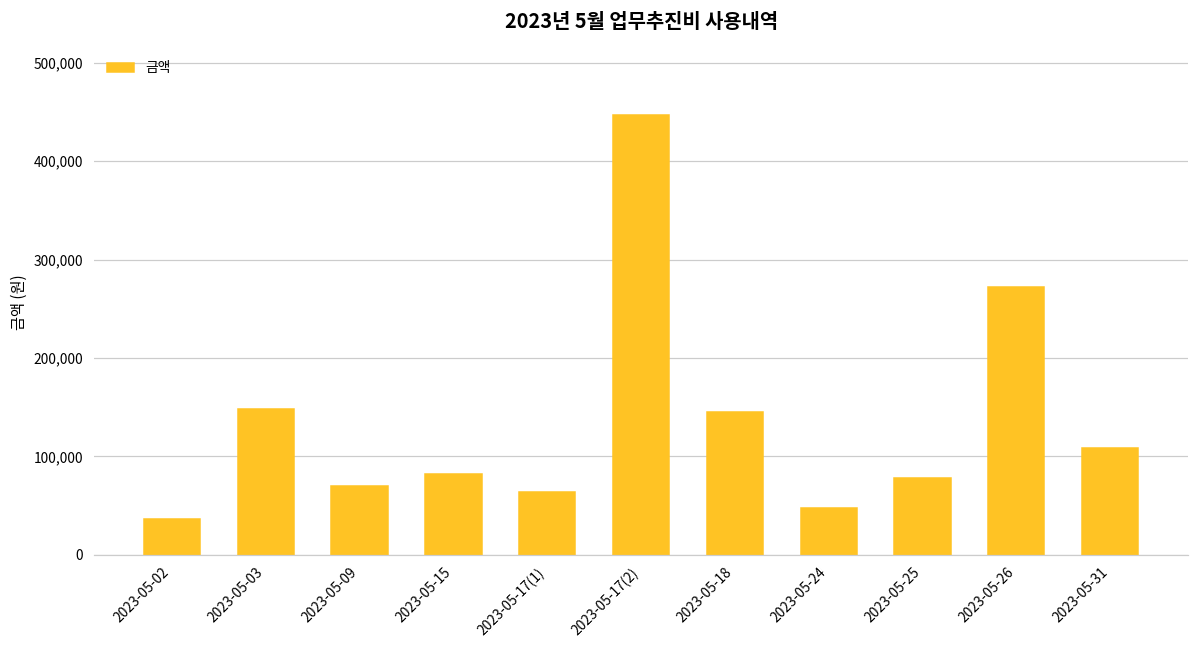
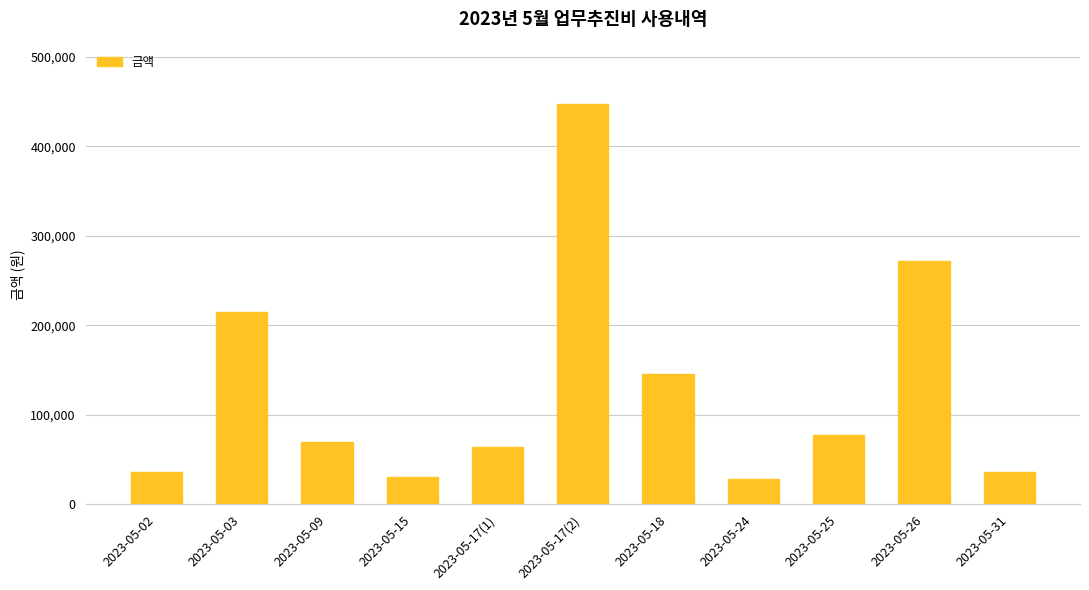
  {
    "2023-05-02": "40,000",
-   "2023-05-03": "150,000",
+   "2023-05-03": "220,000",
    "2023-05-09": "70,000",
-   "2023-05-15": "80,000",
+   "2023-05-15": "30,000",
    "2023-05-17(1)": "60,000",
    "2023-05-17(2)": "450,000",
    "2023-05-18": "150,000",
-   "2023-05-24": "50,000",
+   "2023-05-24": "30,000",
    "2023-05-25": "80,000",
    "2023-05-26": "270,000",
-   "2023-05-31": "110,000"
+   "2023-05-31": "40,000"
  }
